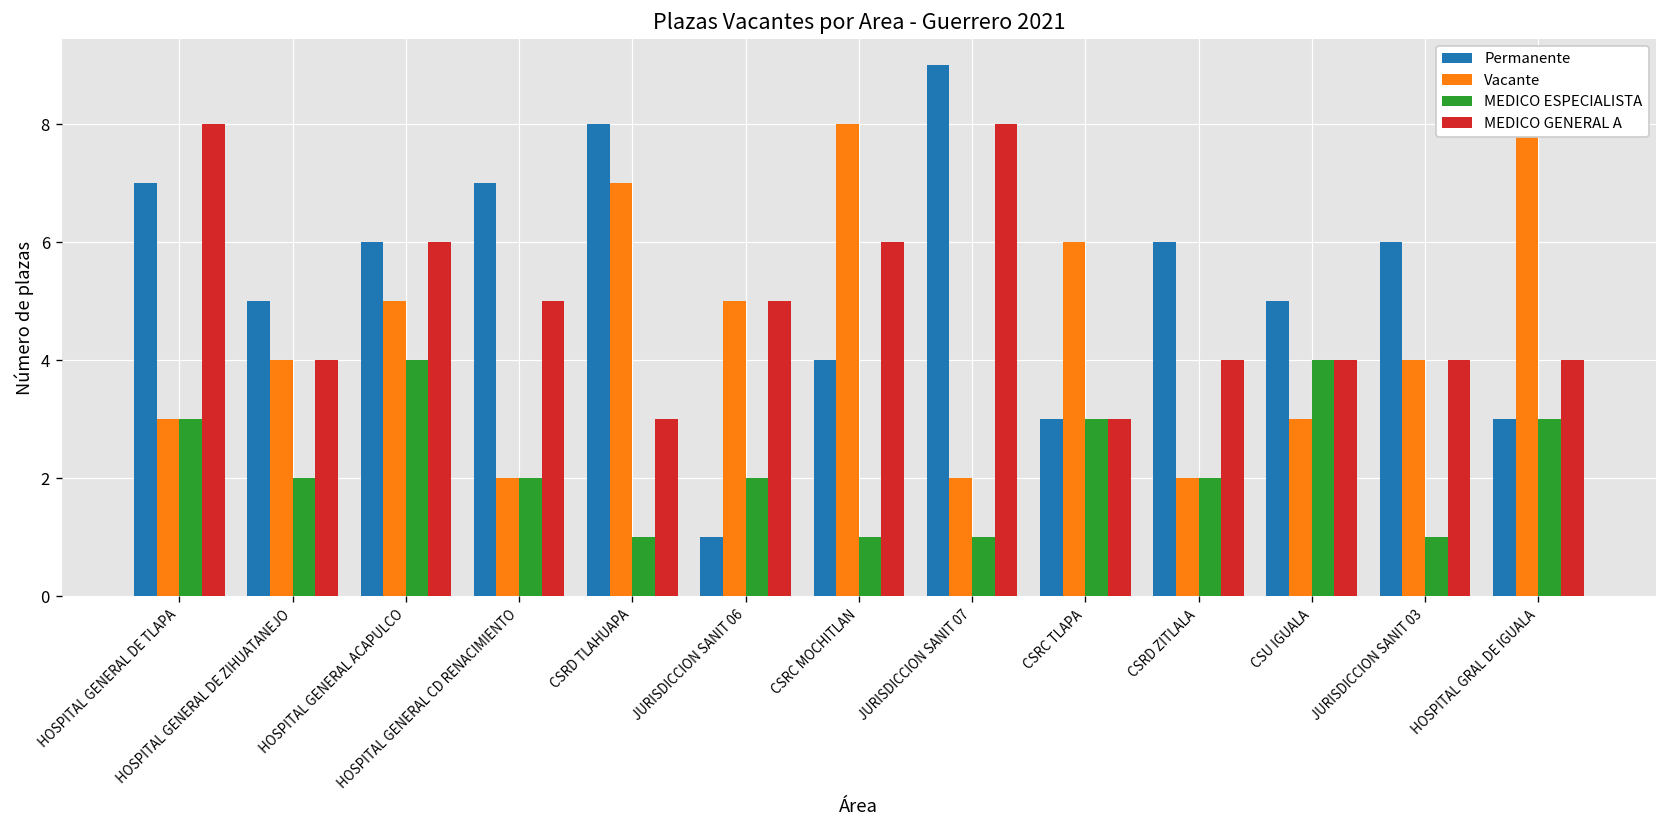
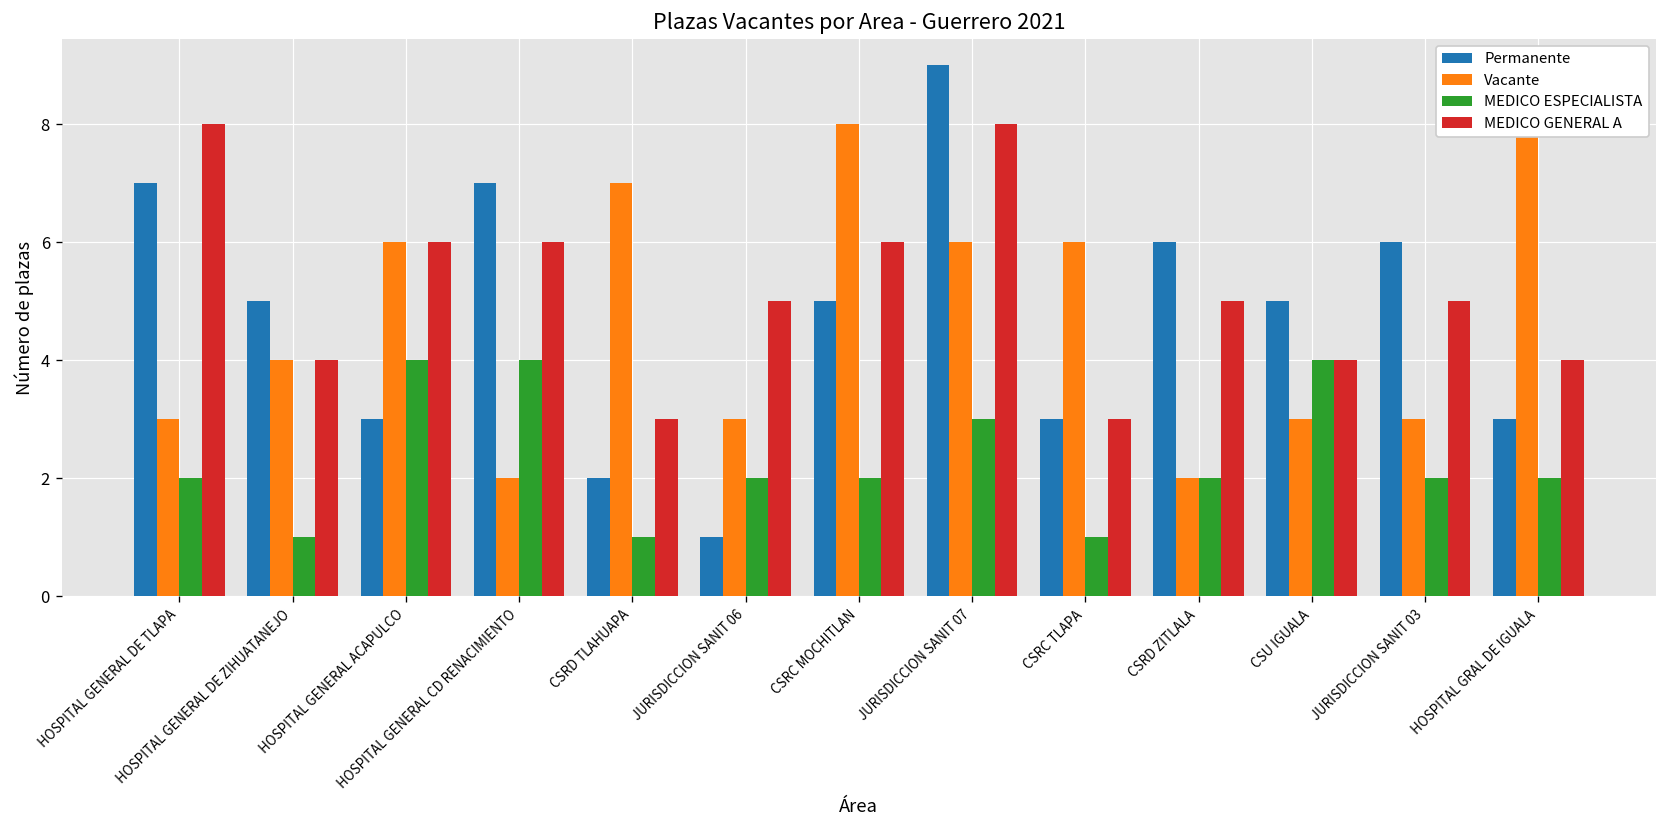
  {
    "Permanente": {
      "HOSPITAL GENERAL DE TLAPA": 7,
      "HOSPITAL GENERAL DE ZIHUATANEJO": 5,
-     "HOSPITAL GENERAL ACAPULCO": 6,
+     "HOSPITAL GENERAL ACAPULCO": 3,
      "HOSPITAL GENERAL CD RENACIMIENTO": 7,
-     "CSRD TLAHUAPA": 8,
+     "CSRD TLAHUAPA": 2,
      "JURISDICCION SANIT 06": 1,
-     "CSRC MOCHITLAN": 4,
+     "CSRC MOCHITLAN": 5,
      "JURISDICCION SANIT 07": 9,
      "CSRC TLAPA": 3,
      "CSRD ZITLALA": 6,
      "CSU IGUALA": 5,
      "JURISDICCION SANIT 03": 6,
      "HOSPITAL GRAL DE IGUALA": 3
    },
    "Vacante": {
      "HOSPITAL GENERAL DE TLAPA": 3,
      "HOSPITAL GENERAL DE ZIHUATANEJO": 4,
-     "HOSPITAL GENERAL ACAPULCO": 5,
+     "HOSPITAL GENERAL ACAPULCO": 6,
      "HOSPITAL GENERAL CD RENACIMIENTO": 2,
      "CSRD TLAHUAPA": 7,
-     "JURISDICCION SANIT 06": 5,
+     "JURISDICCION SANIT 06": 3,
      "CSRC MOCHITLAN": 8,
-     "JURISDICCION SANIT 07": 2,
+     "JURISDICCION SANIT 07": 6,
      "CSRC TLAPA": 6,
      "CSRD ZITLALA": 2,
      "CSU IGUALA": 3,
-     "JURISDICCION SANIT 03": 4
+     "JURISDICCION SANIT 03": 3
    },
    "MEDICO ESPECIALISTA": {
-     "HOSPITAL GENERAL DE TLAPA": 3,
-     "HOSPITAL GENERAL DE ZIHUATANEJO": 2,
+     "HOSPITAL GENERAL DE TLAPA": 2,
+     "HOSPITAL GENERAL DE ZIHUATANEJO": 1,
      "HOSPITAL GENERAL ACAPULCO": 4,
-     "HOSPITAL GENERAL CD RENACIMIENTO": 2,
+     "HOSPITAL GENERAL CD RENACIMIENTO": 4,
      "CSRD TLAHUAPA": 1,
      "JURISDICCION SANIT 06": 2,
-     "CSRC MOCHITLAN": 1,
-     "JURISDICCION SANIT 07": 1,
-     "CSRC TLAPA": 3,
+     "CSRC MOCHITLAN": 2,
+     "JURISDICCION SANIT 07": 3,
+     "CSRC TLAPA": 1,
      "CSRD ZITLALA": 2,
      "CSU IGUALA": 4,
-     "JURISDICCION SANIT 03": 1,
-     "HOSPITAL GRAL DE IGUALA": 3
+     "JURISDICCION SANIT 03": 2,
+     "HOSPITAL GRAL DE IGUALA": 2
    },
    "MEDICO GENERAL A": {
      "HOSPITAL GENERAL DE TLAPA": 8,
      "HOSPITAL GENERAL DE ZIHUATANEJO": 4,
      "HOSPITAL GENERAL ACAPULCO": 6,
-     "HOSPITAL GENERAL CD RENACIMIENTO": 5,
+     "HOSPITAL GENERAL CD RENACIMIENTO": 6,
      "CSRD TLAHUAPA": 3,
      "JURISDICCION SANIT 06": 5,
      "CSRC MOCHITLAN": 6,
      "JURISDICCION SANIT 07": 8,
      "CSRC TLAPA": 3,
-     "CSRD ZITLALA": 4,
+     "CSRD ZITLALA": 5,
      "CSU IGUALA": 4,
-     "JURISDICCION SANIT 03": 4,
+     "JURISDICCION SANIT 03": 5,
      "HOSPITAL GRAL DE IGUALA": 4
    }
  }
